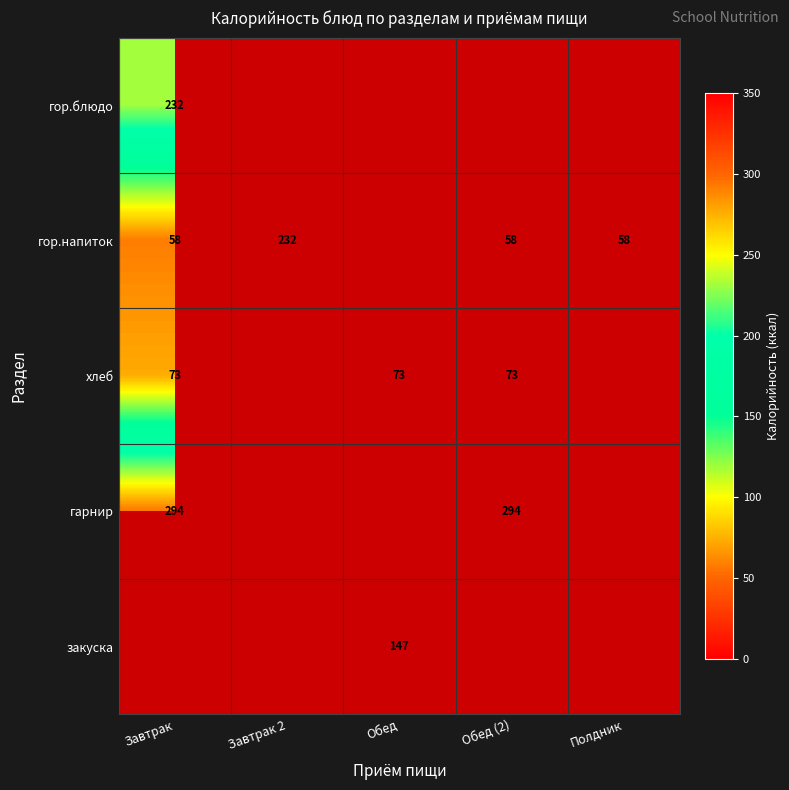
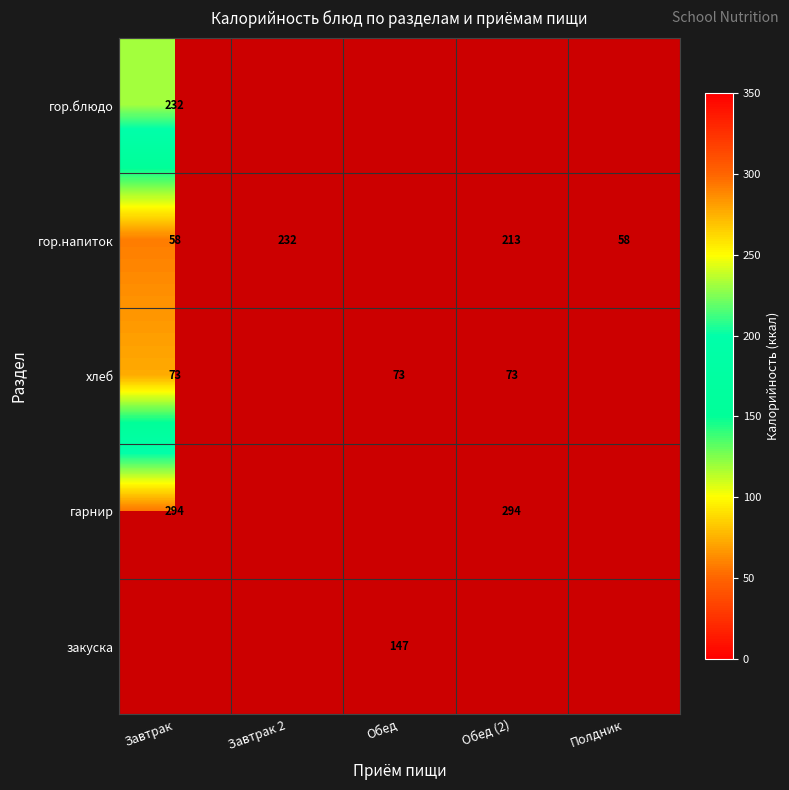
  {
    "гор.блюдо": {
      "Завтрак": 232
    },
    "гор.напиток": {
      "Завтрак": 58,
      "Завтрак 2": 232,
-     "Обед (2)": 58,
+     "Обед (2)": 213,
      "Полдник": 58
    },
    "хлеб": {
      "Завтрак": 73,
      "Обед": 73,
      "Обед (2)": 73
    },
    "гарнир": {
      "Завтрак": 294,
      "Обед (2)": 294
    },
    "закуска": {
      "Обед": 147
    }
  }
